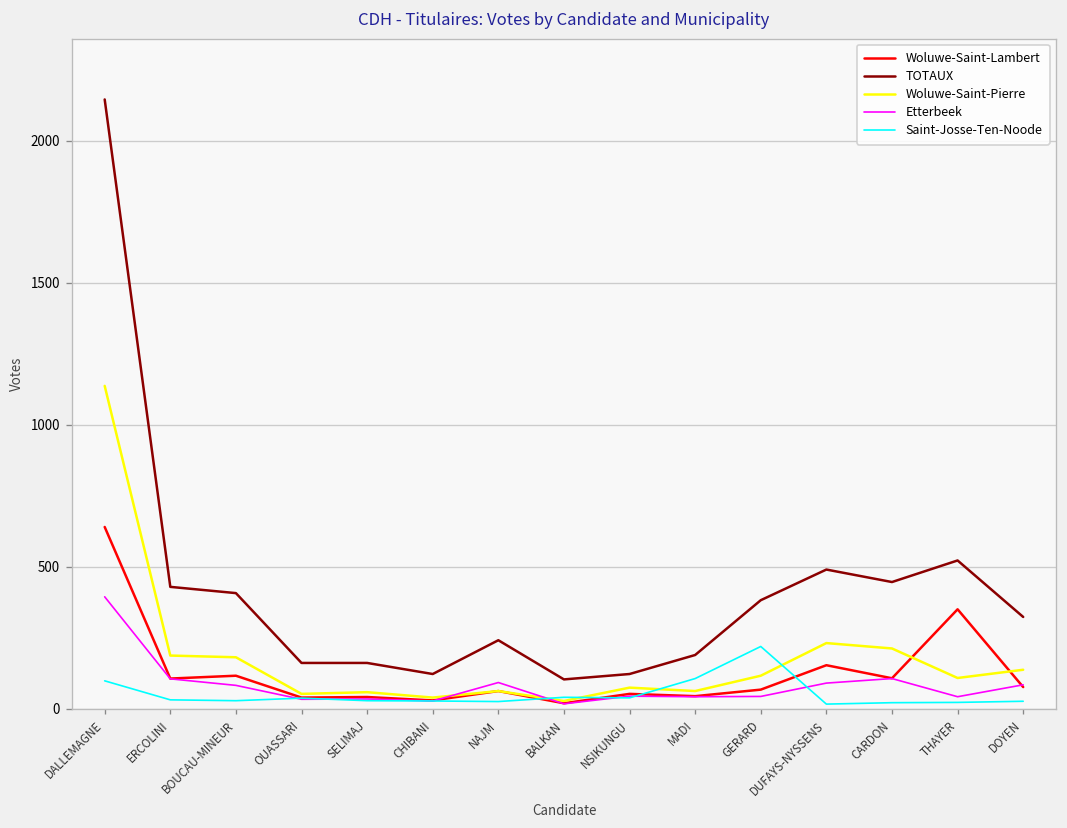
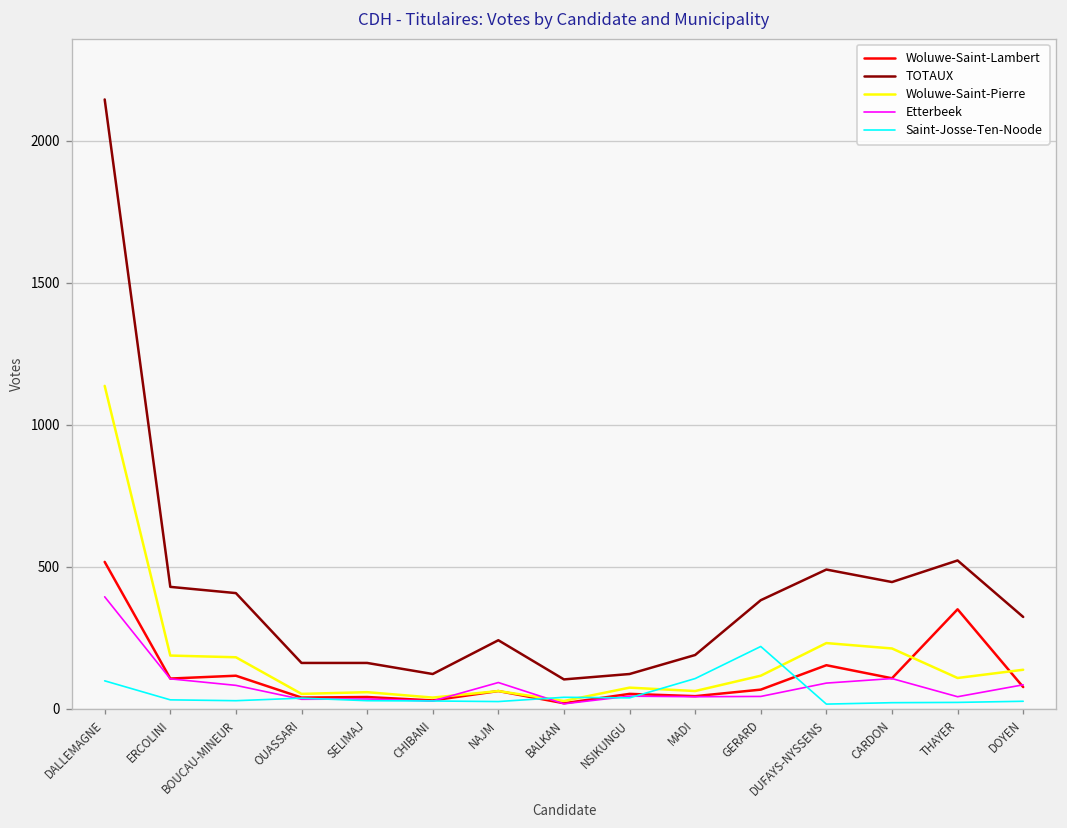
  {
    "Woluwe-Saint-Lambert": {
-     "DALLEMAGNE": 640,
+     "DALLEMAGNE": 520,
      "BOUCAU-MINEUR": 120,
      "GERARD": 70,
      "DUFAYS-NYSSENS": 150,
      "THAYER": 350
    },
    "TOTAUX": {
      "DALLEMAGNE": 2150,
      "ERCOLINI": 430,
      "BOUCAU-MINEUR": 410,
      "OUASSARI": 160,
      "SELIMAJ": 160,
      "CHIBANI": 120,
      "NAJM": 240,
      "BALKAN": 100,
      "NSIKUNGU": 120,
      "MADI": 190,
      "GERARD": 380,
      "DUFAYS-NYSSENS": 490,
      "CARDON": 450,
      "THAYER": 520,
      "DOYEN": 320
    },
    "Woluwe-Saint-Pierre": {
      "DALLEMAGNE": 1140,
      "ERCOLINI": 190,
      "BOUCAU-MINEUR": 180,
      "OUASSARI": 50,
      "SELIMAJ": 60,
      "NSIKUNGU": 70,
      "MADI": 60,
      "GERARD": 120,
      "DUFAYS-NYSSENS": 230,
      "CARDON": 210,
      "THAYER": 110,
      "DOYEN": 140
    },
    "Etterbeek": {
      "DALLEMAGNE": 390,
      "BOUCAU-MINEUR": 80,
      "NAJM": 90,
      "GERARD": 40,
      "DUFAYS-NYSSENS": 90,
      "THAYER": 40
    },
    "Saint-Josse-Ten-Noode": {
      "DALLEMAGNE": 100,
      "ERCOLINI": 30,
      "BOUCAU-MINEUR": 30,
      "NAJM": 30,
      "BALKAN": 40,
      "MADI": 110,
      "GERARD": 220,
      "DUFAYS-NYSSENS": 20,
      "CARDON": 20,
      "THAYER": 20,
      "DOYEN": 30
    }
  }
